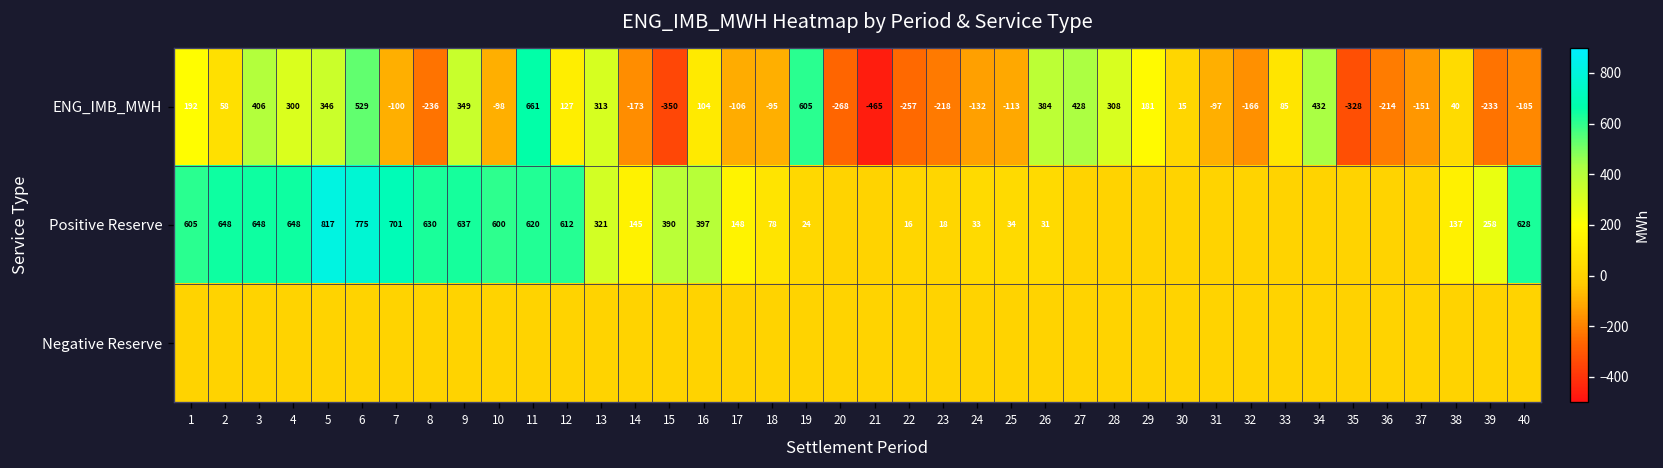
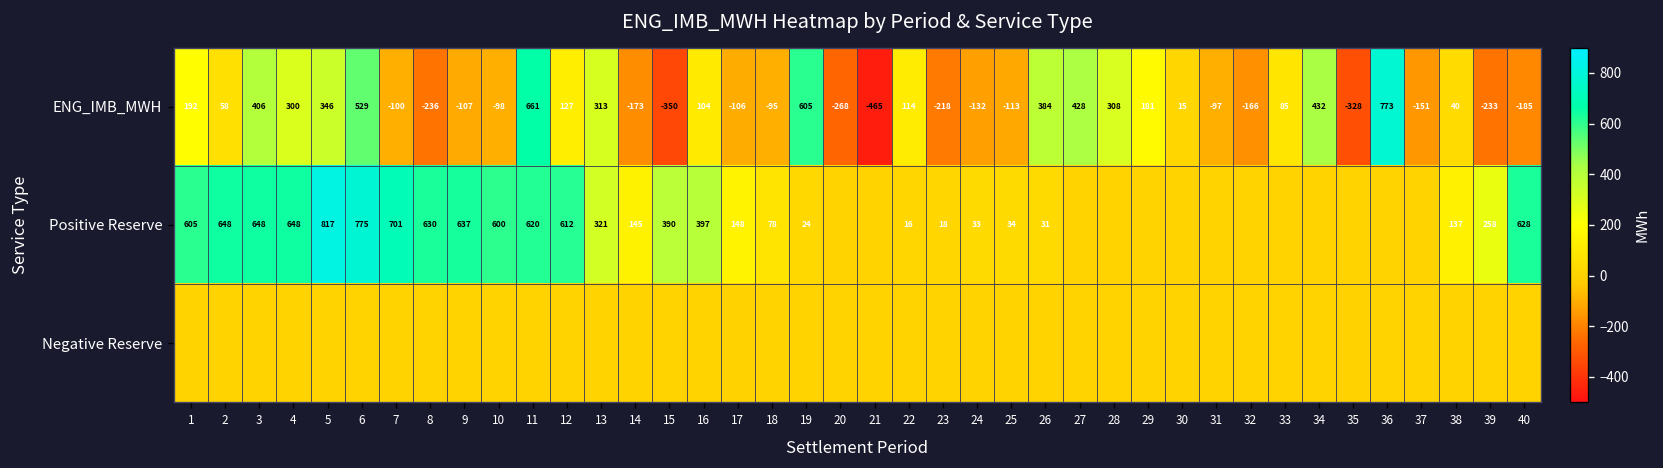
  {
    "ENG_IMB_MWH": {
      "1": 192,
      "2": 58,
      "3": 406,
      "4": 300,
      "5": 346,
      "6": 529,
      "7": -100,
      "8": -236,
-     "9": 349,
+     "9": -107,
      "10": -98,
      "11": 661,
      "12": 127,
      "13": 313,
      "14": -173,
      "15": -350,
      "16": 104,
      "17": -106,
      "18": -95,
      "19": 605,
      "20": -268,
      "21": -465,
-     "22": -257,
+     "22": 114,
      "23": -218,
      "24": -132,
      "25": -113,
      "26": 384,
      "27": 428,
      "28": 308,
      "29": 181,
      "30": 15,
      "31": -97,
      "32": -166,
      "33": 85,
      "34": 432,
      "35": -328,
-     "36": -214,
+     "36": 773,
      "37": -151,
      "38": 40,
      "39": -233,
      "40": -185
    },
    "Positive Reserve": {
      "1": 605,
      "2": 648,
      "3": 648,
      "4": 648,
      "5": 817,
      "6": 775,
      "7": 701,
      "8": 630,
      "9": 637,
      "10": 600,
      "11": 620,
      "12": 612,
      "13": 321,
      "14": 145,
      "15": 390,
      "16": 397,
      "17": 148,
      "18": 78,
      "19": 24,
      "22": 16,
      "23": 18,
      "24": 33,
      "25": 34,
      "26": 31,
      "38": 137,
      "39": 258,
      "40": 628
    }
  }
